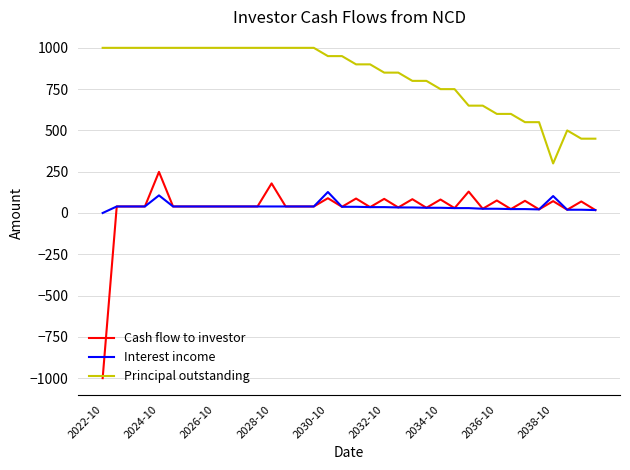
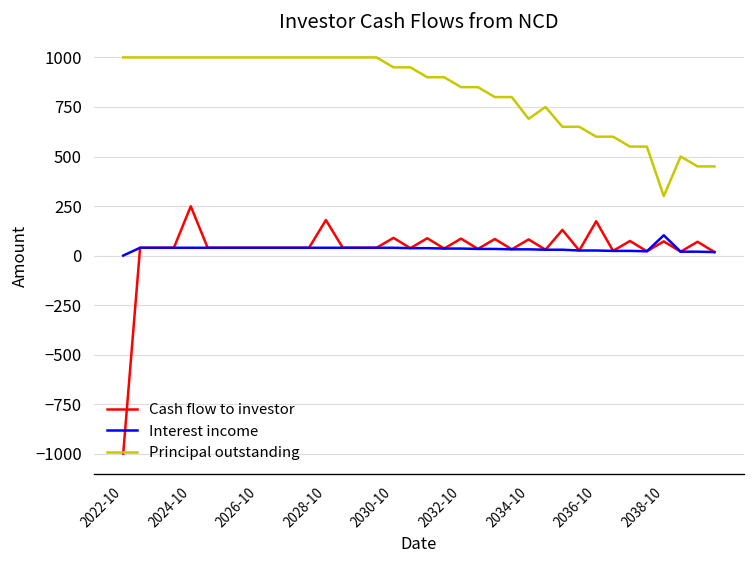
  {
    "Cash flow to investor": {
      "2022-10": -1000,
      "2024-10": 250,
      "2028-10": 180,
      "2030-10": 90,
      "2032-10": 90,
      "2034-10": 80,
-     "2036-10": 80,
+     "2036-10": 170,
      "2038-10": 70
    },
    "Interest income": {
      "2022-10": 0,
-     "2024-10": 110,
+     "2024-10": 40,
      "2028-10": 40,
-     "2030-10": 130,
+     "2030-10": 40,
      "2032-10": 40,
      "2034-10": 30,
      "2036-10": 30,
      "2038-10": 100
    },
    "Principal outstanding": {
      "2022-10": 1000,
      "2024-10": 1000,
      "2026-10": 1000,
      "2028-10": 1000,
      "2030-10": 950,
      "2032-10": 850,
-     "2034-10": 750,
+     "2034-10": 690,
      "2036-10": 600,
      "2038-10": 300
    }
  }
